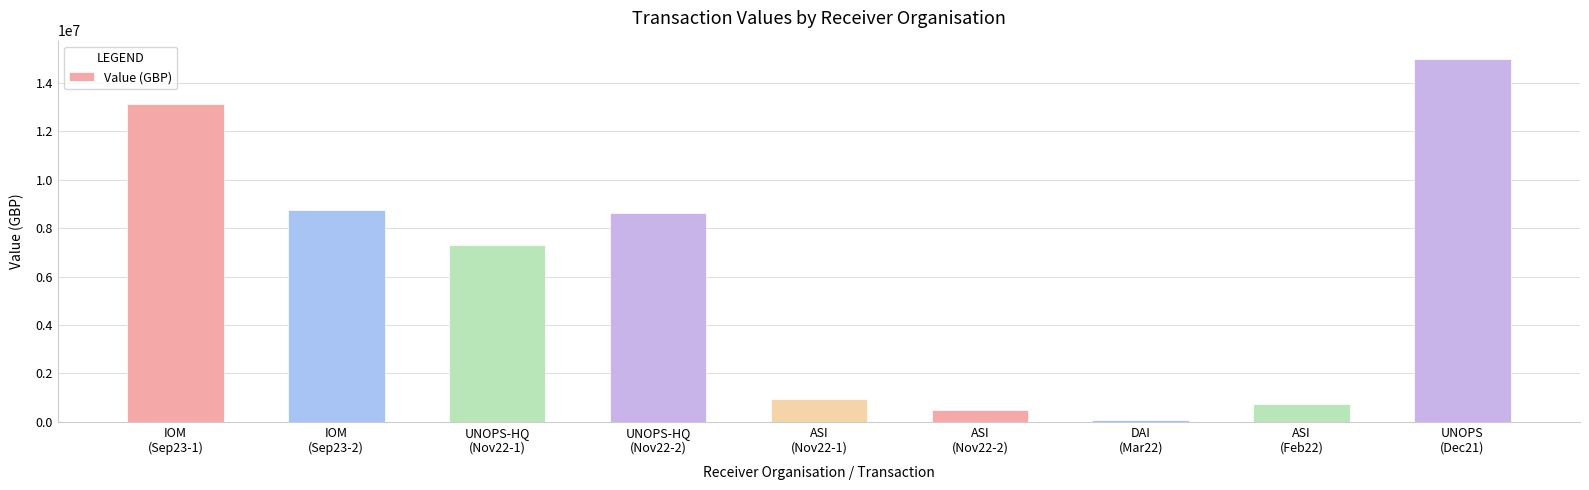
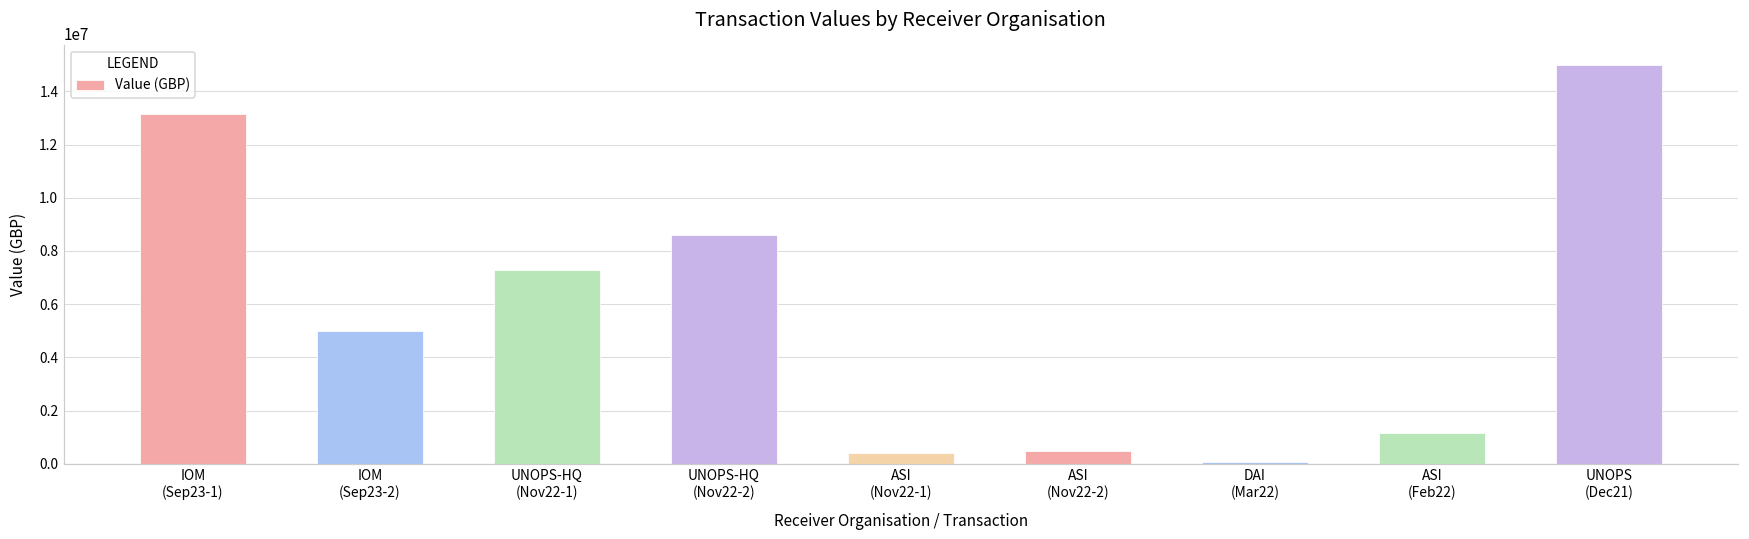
  {
    "IOM (Sep23-1)": 13100000,
-   "IOM (Sep23-2)": 8800000,
+   "IOM (Sep23-2)": 5000000,
    "UNOPS-HQ (Nov22-1)": 7300000,
    "UNOPS-HQ (Nov22-2)": 8600000,
-   "ASI (Nov22-1)": 900000,
+   "ASI (Nov22-1)": 400000,
    "ASI (Nov22-2)": 500000,
-   "ASI (Feb22)": 700000,
+   "ASI (Feb22)": 1200000,
    "UNOPS (Dec21)": 15000000
  }
